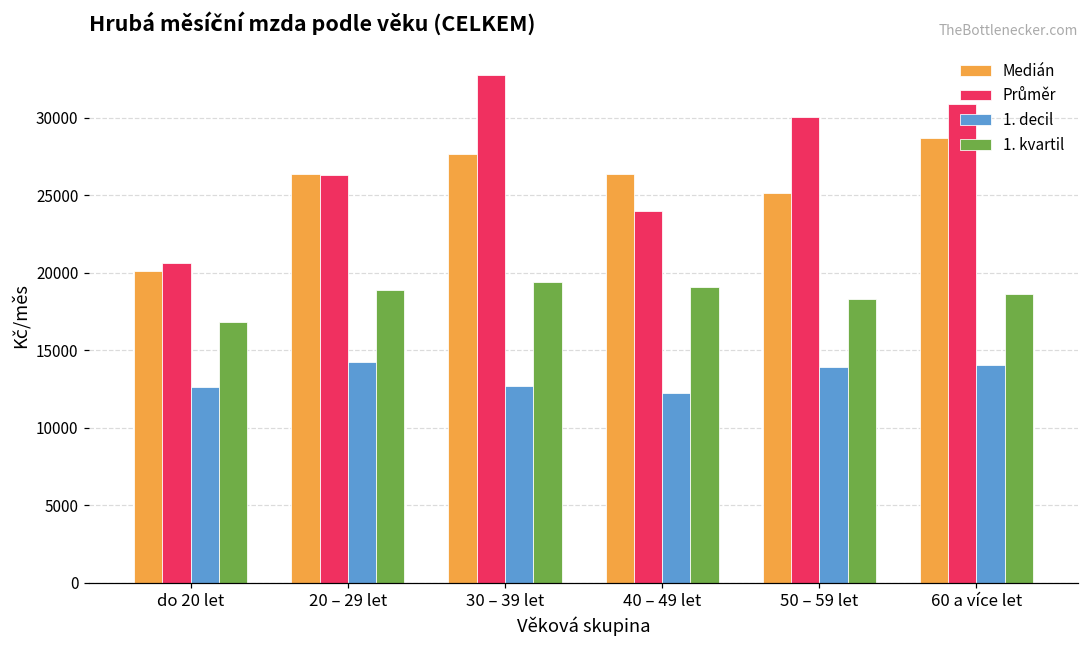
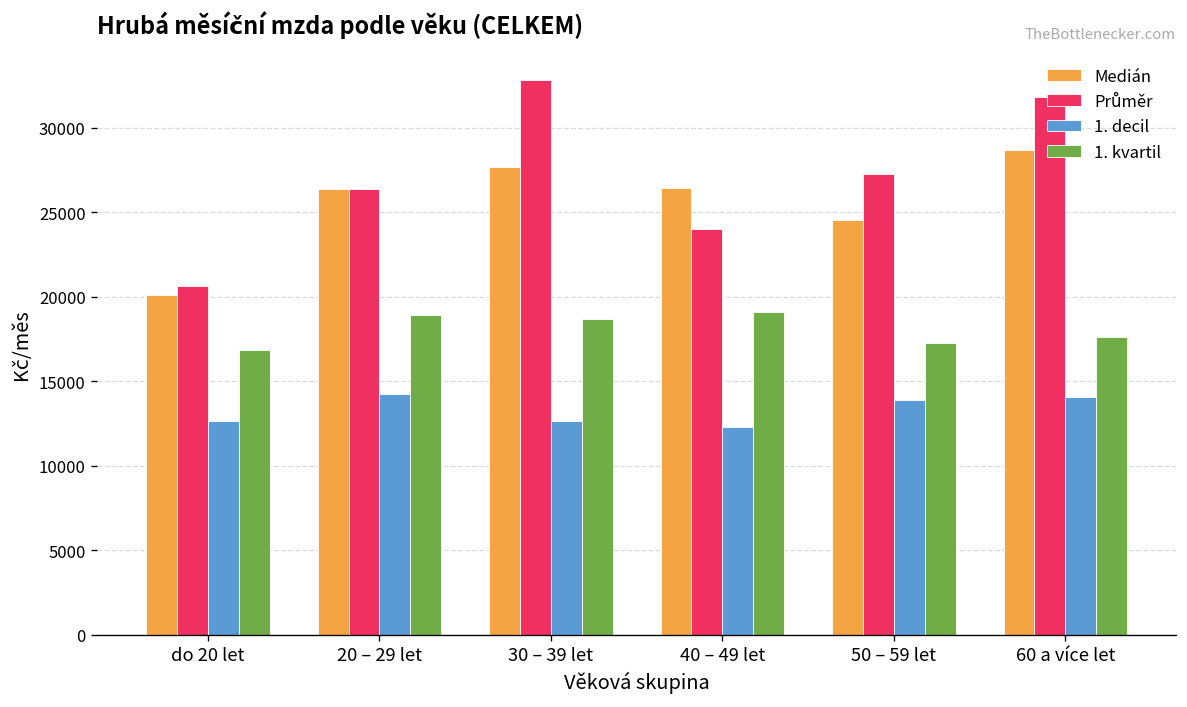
  {
    "Medián": {
      "do 20 let": 20100,
      "20 – 29 let": 26400,
      "30 – 39 let": 27600,
      "40 – 49 let": 26400,
-     "50 – 59 let": 25200,
+     "50 – 59 let": 24500,
      "60 a více let": 28700
    },
    "Průměr": {
      "do 20 let": 20600,
      "20 – 29 let": 26300,
      "30 – 39 let": 32800,
      "40 – 49 let": 24000,
-     "50 – 59 let": 30000,
-     "60 a více let": 30900
+     "50 – 59 let": 27300,
+     "60 a více let": 31800
    },
    "1. decil": {
      "do 20 let": 12600,
      "20 – 29 let": 14300,
      "30 – 39 let": 12700,
      "40 – 49 let": 12300,
      "50 – 59 let": 13900,
      "60 a více let": 14100
    },
    "1. kvartil": {
      "do 20 let": 16800,
      "20 – 29 let": 18900,
-     "30 – 39 let": 19400,
+     "30 – 39 let": 18700,
      "40 – 49 let": 19100,
-     "50 – 59 let": 18300,
-     "60 a více let": 18600
+     "50 – 59 let": 17300,
+     "60 a více let": 17600
    }
  }
